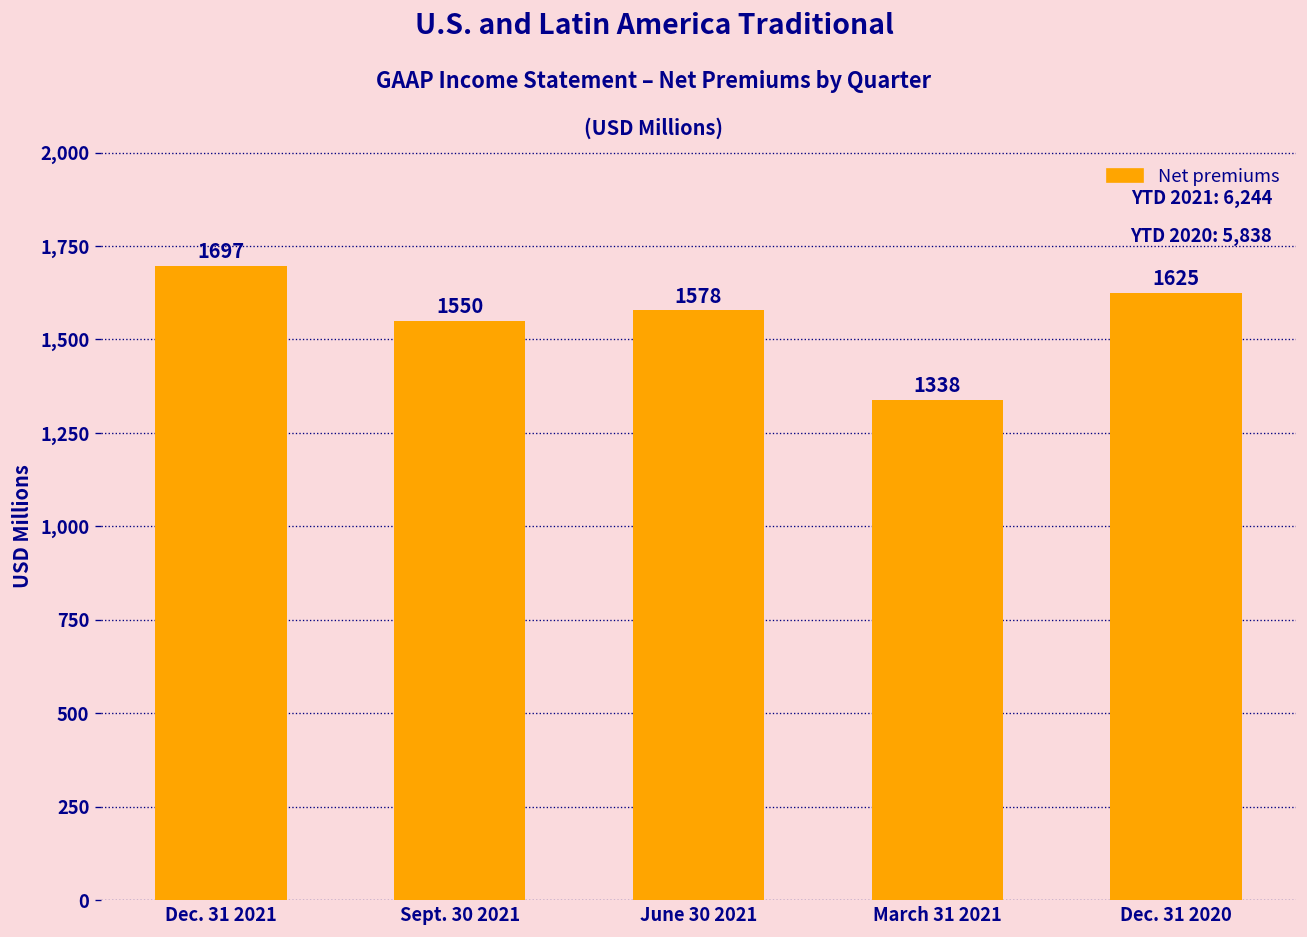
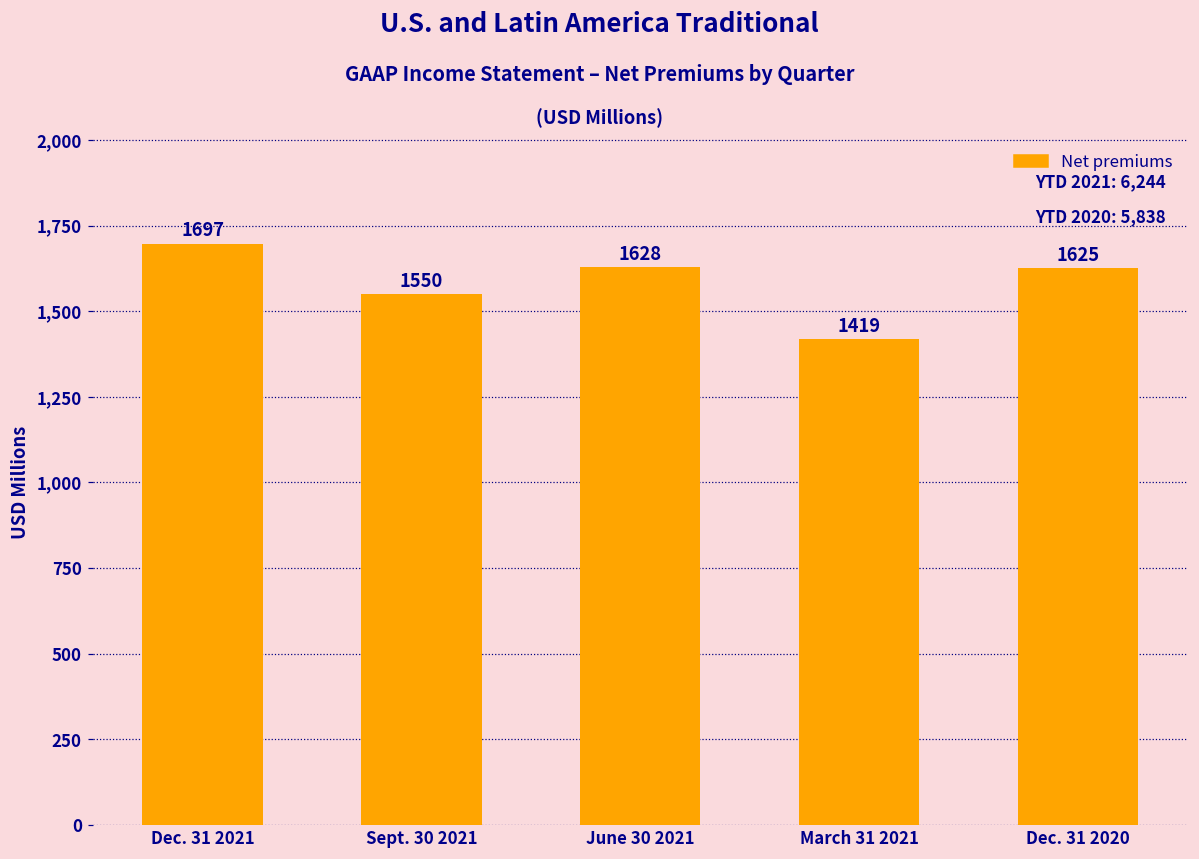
  {
    "Dec. 31 2021": 1697,
    "Sept. 30 2021": 1550,
-   "June 30 2021": 1578,
-   "March 31 2021": 1338,
+   "June 30 2021": 1628,
+   "March 31 2021": 1419,
    "Dec. 31 2020": 1625
  }
